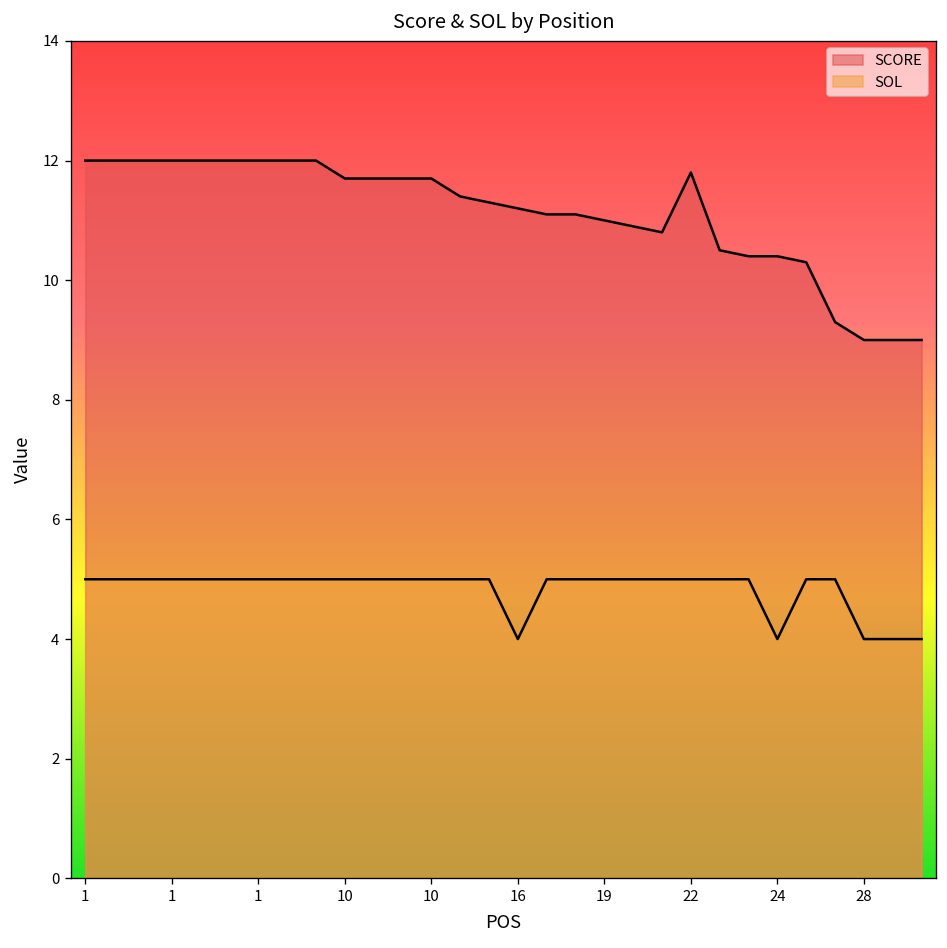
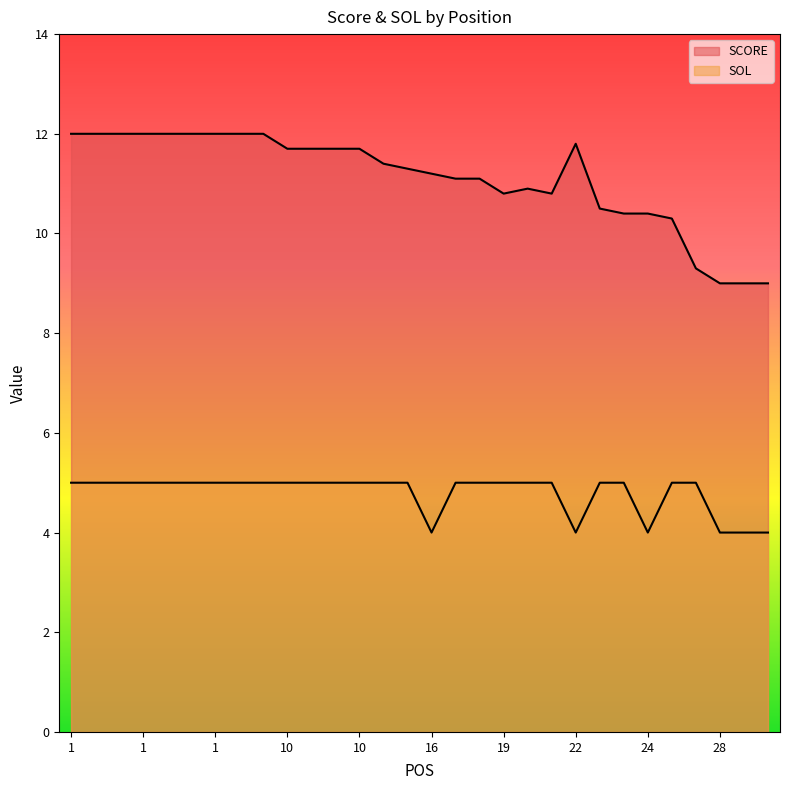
  {
    "SCORE": {
      "16": 11.2,
-     "19": 11.0,
+     "19": 10.8,
      "22": 11.8
    },
    "SOL": {
      "16": 4,
      "19": 5,
-     "22": 5
+     "22": 4
    }
  }
